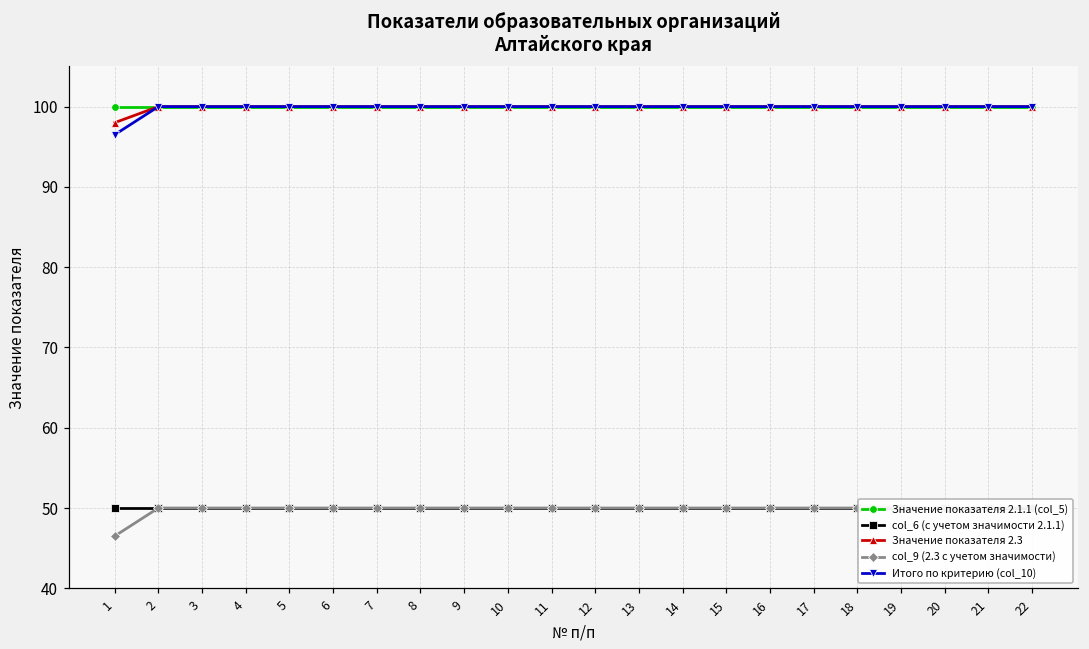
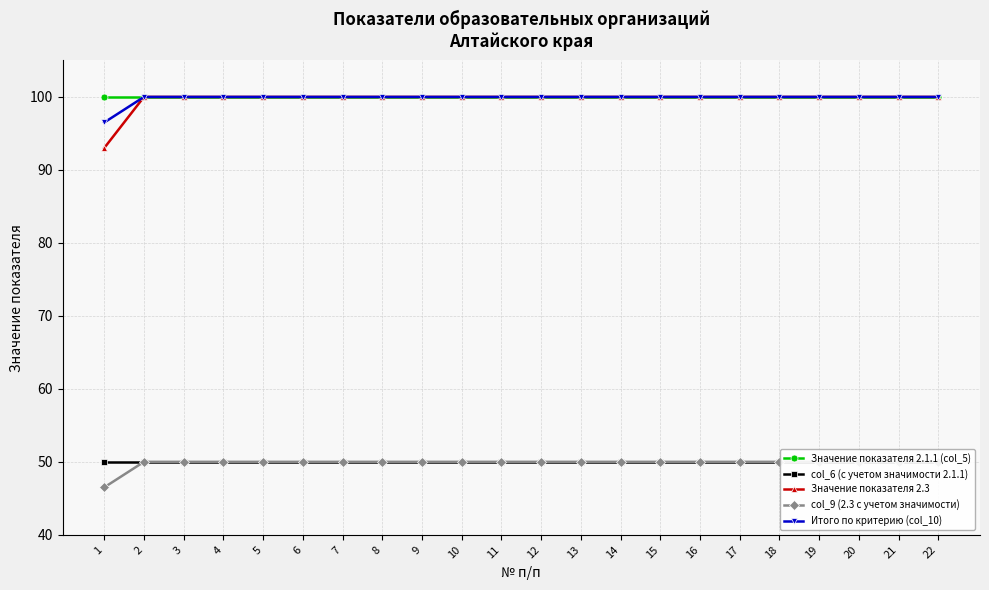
  {
    "Значение показателя 2.1.1 (col_5)": {
      "1": 100
    },
    "col_6 (с учетом значимости 2.1.1)": {
      "1": 50
    },
    "Значение показателя 2.3": {
-     "1": 98
+     "1": 93
    },
    "col_9 (2.3 с учетом значимости)": {
      "1": 47
    },
    "Итого по критерию (col_10)": {
      "1": 97
    }
  }
